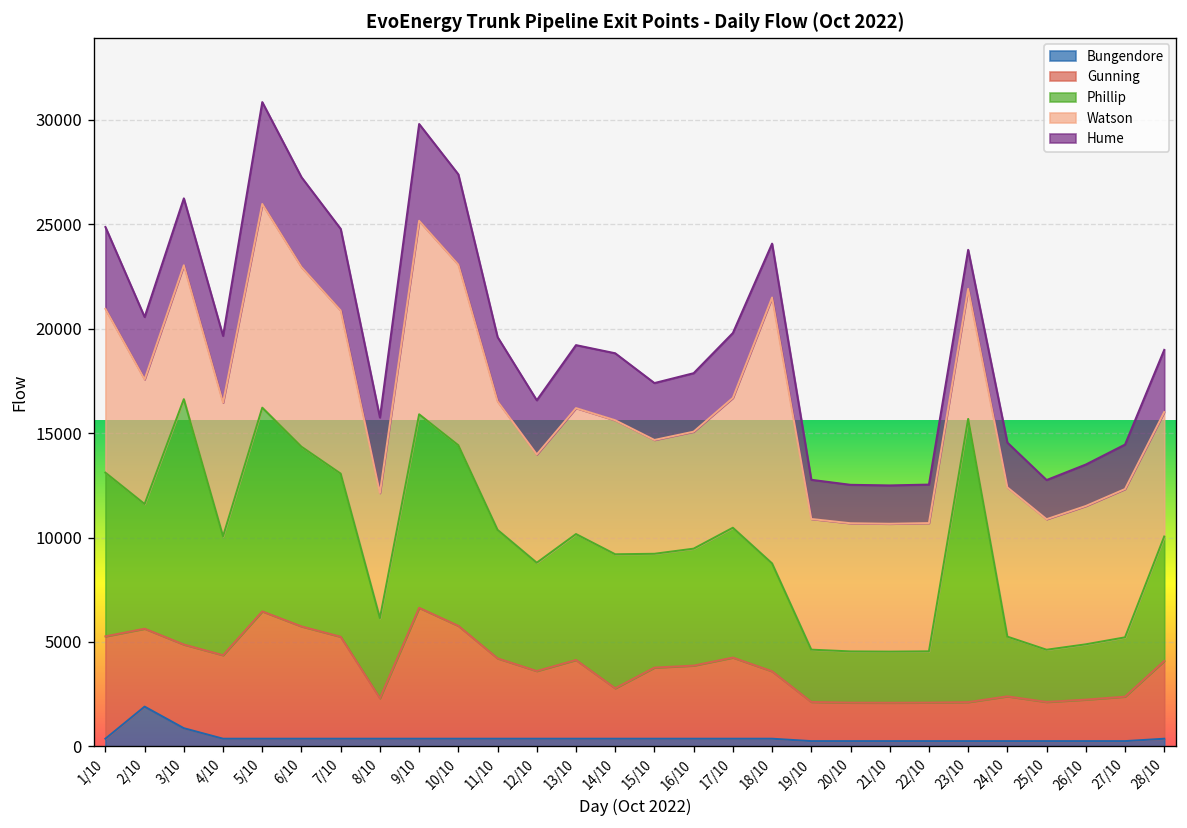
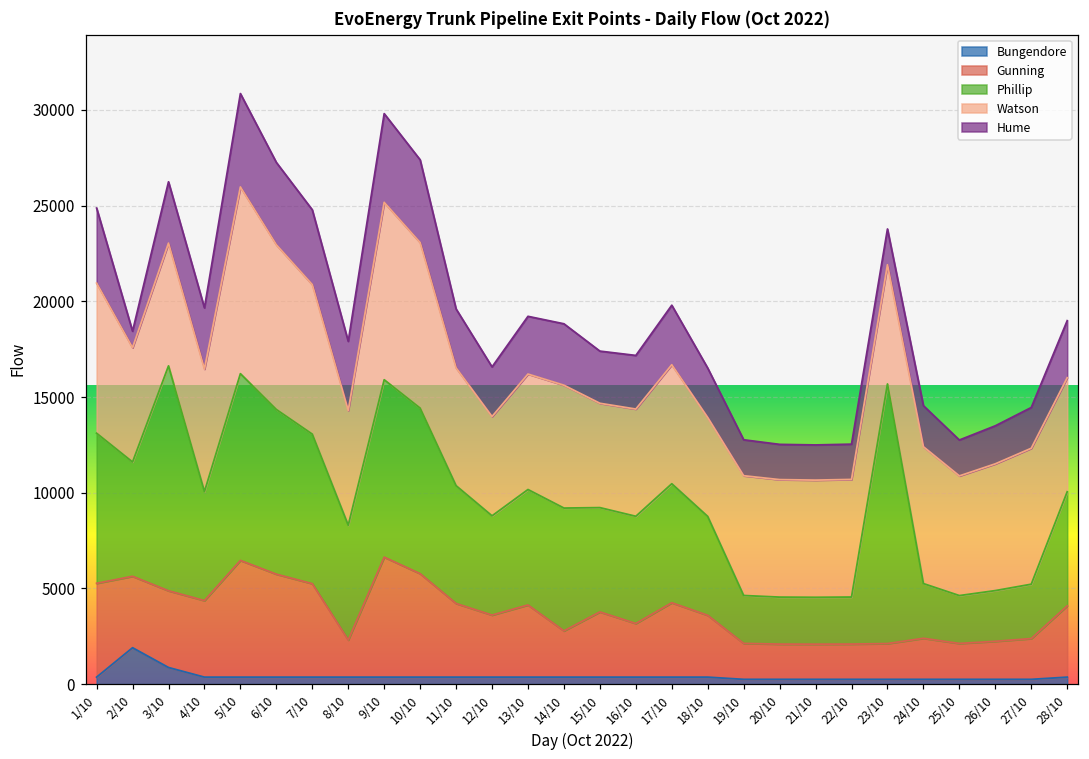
  {
    "Bungendore": {
      "1/10": 400,
      "2/10": 1900,
      "3/10": 900,
      "4/10": 400,
      "5/10": 400,
      "6/10": 400,
      "7/10": 400,
      "8/10": 400,
      "9/10": 400,
      "10/10": 400,
      "11/10": 400,
      "12/10": 400,
      "13/10": 400,
      "14/10": 400,
      "15/10": 400,
      "16/10": 400,
      "17/10": 400,
      "18/10": 400,
      "19/10": 300,
      "20/10": 300,
      "21/10": 300,
      "22/10": 300,
      "23/10": 300,
      "24/10": 300,
      "25/10": 300,
      "26/10": 300,
      "27/10": 300,
      "28/10": 400
    },
    "Gunning": {
      "1/10": 4900,
      "2/10": 3700,
      "3/10": 4000,
      "4/10": 4000,
      "5/10": 6100,
      "6/10": 5400,
      "7/10": 4900,
      "8/10": 1900,
      "9/10": 6300,
      "10/10": 5400,
      "11/10": 3800,
      "12/10": 3200,
      "13/10": 3800,
      "14/10": 2400,
      "15/10": 3400,
-     "16/10": 3500,
+     "16/10": 2800,
      "17/10": 3900,
      "18/10": 3200,
      "19/10": 1900,
      "20/10": 1800,
      "21/10": 1800,
      "22/10": 1800,
      "23/10": 1900,
      "24/10": 2100,
      "25/10": 1900,
      "26/10": 2000,
      "27/10": 2100,
      "28/10": 3700
    },
    "Phillip": {
      "1/10": 7800,
      "2/10": 6000,
      "3/10": 11700,
      "4/10": 5700,
      "5/10": 9800,
      "6/10": 8600,
      "7/10": 7800,
-     "8/10": 3800,
+     "8/10": 6000,
      "9/10": 9300,
      "10/10": 8600,
      "11/10": 6200,
      "12/10": 5200,
      "13/10": 6000,
      "14/10": 6400,
      "15/10": 5500,
      "16/10": 5600,
      "17/10": 6200,
      "18/10": 5200,
      "19/10": 2500,
      "20/10": 2500,
      "21/10": 2400,
      "22/10": 2500,
      "23/10": 13600,
      "24/10": 2900,
      "25/10": 2500,
      "26/10": 2600,
      "27/10": 2800,
      "28/10": 6000
    },
    "Watson": {
      "1/10": 7800,
      "2/10": 6000,
      "3/10": 6400,
      "4/10": 6400,
      "5/10": 9800,
      "6/10": 8600,
      "7/10": 7800,
      "8/10": 6000,
      "9/10": 9300,
      "10/10": 8600,
      "11/10": 6200,
      "12/10": 5200,
      "13/10": 6000,
      "14/10": 6400,
      "15/10": 5500,
      "16/10": 5600,
      "17/10": 6200,
-     "18/10": 12700,
+     "18/10": 5200,
      "19/10": 6300,
      "20/10": 6100,
      "21/10": 6100,
      "22/10": 6100,
      "23/10": 6200,
      "24/10": 7100,
      "25/10": 6300,
      "26/10": 6600,
      "27/10": 7100,
      "28/10": 6000
    },
    "Hume": {
      "1/10": 3900,
-     "2/10": 3000,
+     "2/10": 900,
      "3/10": 3200,
      "4/10": 3200,
      "5/10": 4900,
      "6/10": 4300,
      "7/10": 3900,
      "8/10": 3600,
      "9/10": 4600,
      "10/10": 4300,
      "11/10": 3100,
      "12/10": 2600,
      "13/10": 3000,
      "14/10": 3200,
      "15/10": 2700,
      "16/10": 2800,
      "17/10": 3100,
      "18/10": 2600,
      "19/10": 1900,
      "20/10": 1800,
      "21/10": 1800,
      "22/10": 1800,
      "23/10": 1900,
      "24/10": 2100,
      "25/10": 1900,
      "26/10": 2000,
      "27/10": 2100,
      "28/10": 3000
    }
  }
